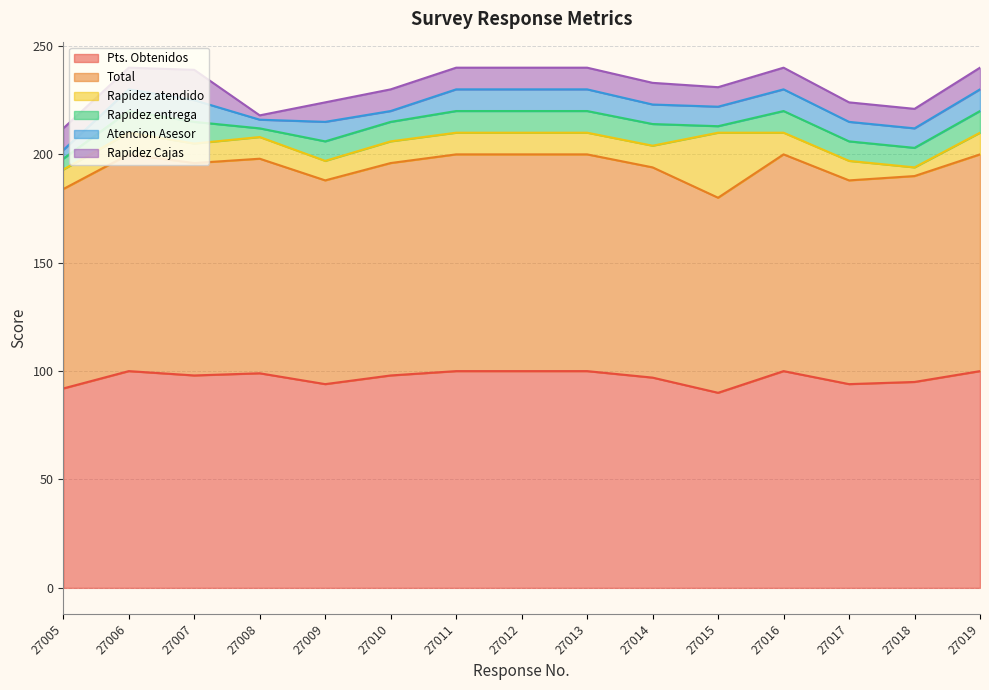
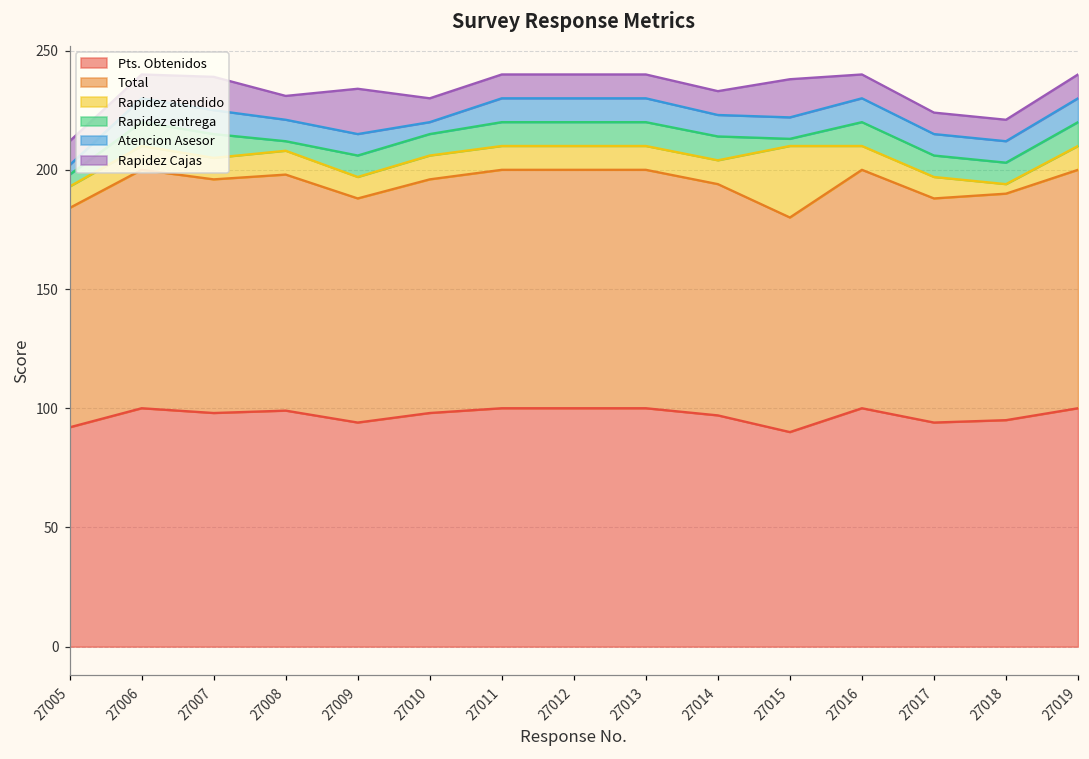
  {
    "Rapidez atendido": {
      "27005": 9,
      "27008": 10,
      "27009": 9,
      "27010": 10,
      "27011": 10,
      "27012": 10,
      "27013": 10,
      "27014": 10,
      "27015": 30,
      "27016": 10,
      "27017": 9,
      "27018": 4,
      "27019": 10
    },
    "Rapidez entrega": {
      "27005": 5,
      "27008": 4,
      "27009": 9,
      "27010": 9,
      "27011": 10,
      "27012": 10,
      "27013": 10,
      "27014": 10,
      "27015": 3,
      "27016": 10,
      "27017": 9,
      "27018": 9,
      "27019": 10
    },
    "Atencion Asesor": {
      "27005": 4,
-     "27008": 4,
+     "27008": 9,
      "27009": 9,
      "27010": 5,
      "27011": 10,
      "27012": 10,
      "27013": 10,
      "27014": 9,
      "27015": 9,
      "27016": 10,
      "27017": 9,
      "27018": 9,
      "27019": 10
    },
    "Rapidez Cajas": {
      "27005": 10,
-     "27008": 2,
-     "27009": 9,
+     "27008": 10,
+     "27009": 19,
      "27010": 10,
      "27011": 10,
      "27012": 10,
      "27013": 10,
      "27014": 10,
-     "27015": 9,
+     "27015": 16,
      "27016": 10,
      "27017": 9,
      "27018": 9,
      "27019": 10
    }
  }
